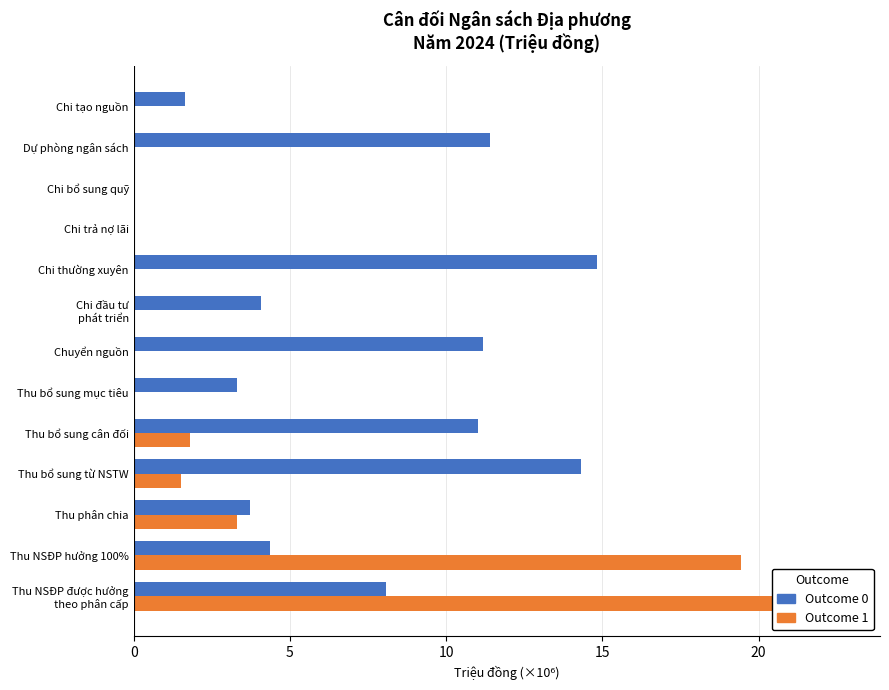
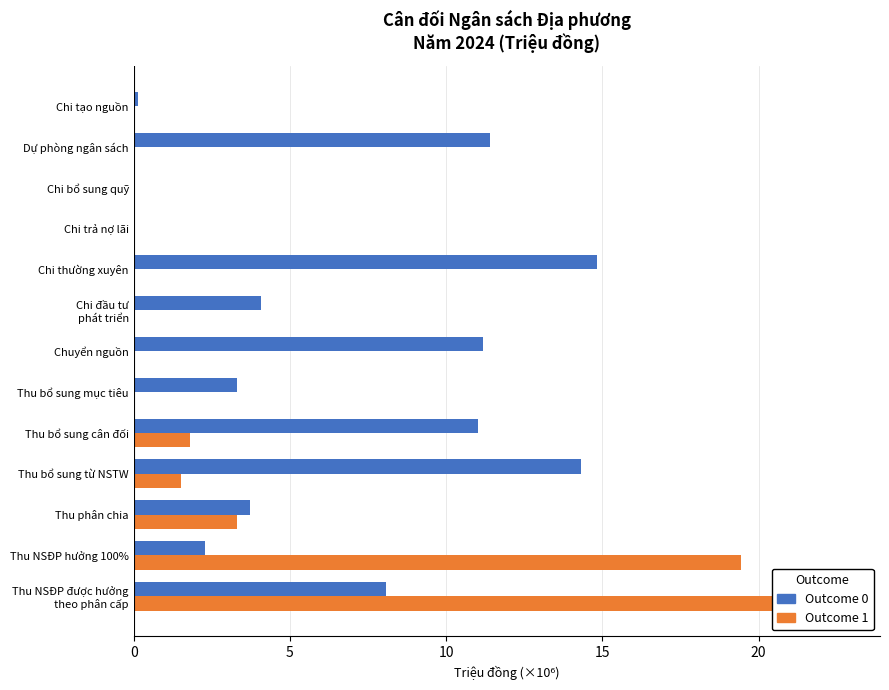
  {
    "Outcome 0": {
-     "Chi tạo nguồn": 1.6,
+     "Chi tạo nguồn": 0.1,
      "Dự phòng ngân sách": 11.4,
      "Chi thường xuyên": 14.8,
      "Chi đầu tư phát triển": 4.1,
      "Chuyển nguồn": 11.2,
      "Thu bổ sung mục tiêu": 3.3,
      "Thu bổ sung cân đối": 11.0,
      "Thu bổ sung từ NSTW": 14.3,
      "Thu phân chia": 3.7,
-     "Thu NSĐP hưởng 100%": 4.4,
+     "Thu NSĐP hưởng 100%": 2.3,
      "Thu NSĐP được hưởng theo phân cấp": 8.1
    },
    "Outcome 1": {
      "Chi tạo nguồn": 0.0,
      "Dự phòng ngân sách": 0.0,
      "Chi bổ sung quỹ": 0.0,
      "Chi trả nợ lãi": 0.0,
      "Chi thường xuyên": 0.0,
      "Thu bổ sung cân đối": 1.8,
      "Thu bổ sung từ NSTW": 1.5,
      "Thu phân chia": 3.3,
      "Thu NSĐP hưởng 100%": 19.5
    }
  }
